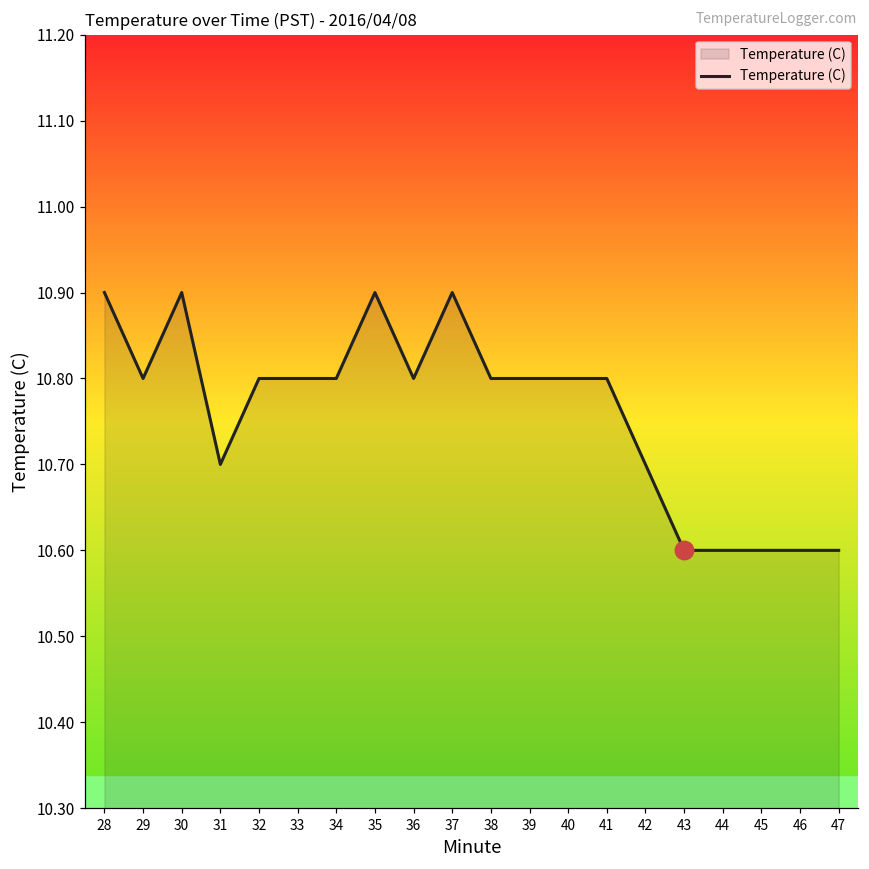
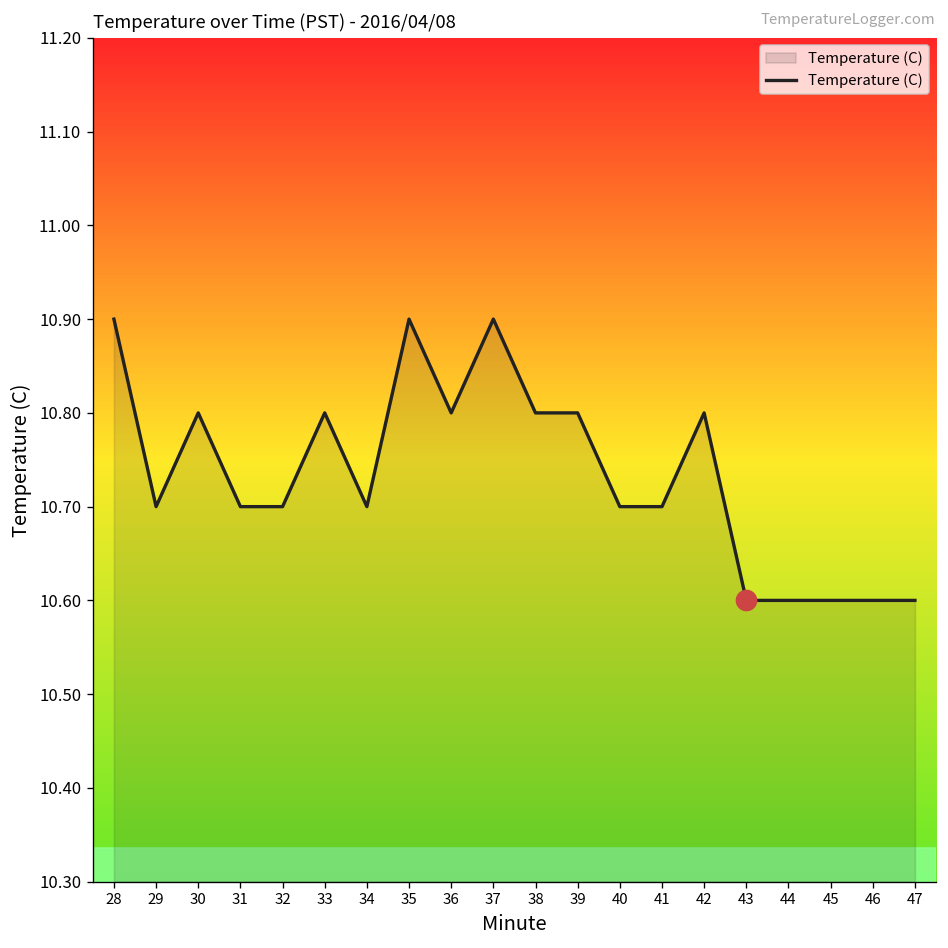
  {
    "Temperature (C)": {
      "28": 10.9,
-     "29": 10.8,
-     "30": 10.9,
+     "29": 10.7,
+     "30": 10.8,
      "31": 10.7,
-     "32": 10.8,
+     "32": 10.7,
      "33": 10.8,
-     "34": 10.8,
+     "34": 10.7,
      "35": 10.9,
      "36": 10.8,
      "37": 10.9,
      "38": 10.8,
      "39": 10.8,
-     "40": 10.8,
-     "41": 10.8,
-     "42": 10.7,
+     "40": 10.7,
+     "41": 10.7,
+     "42": 10.8,
      "44": 10.6,
      "45": 10.6,
      "46": 10.6,
      "47": 10.6
    }
  }
